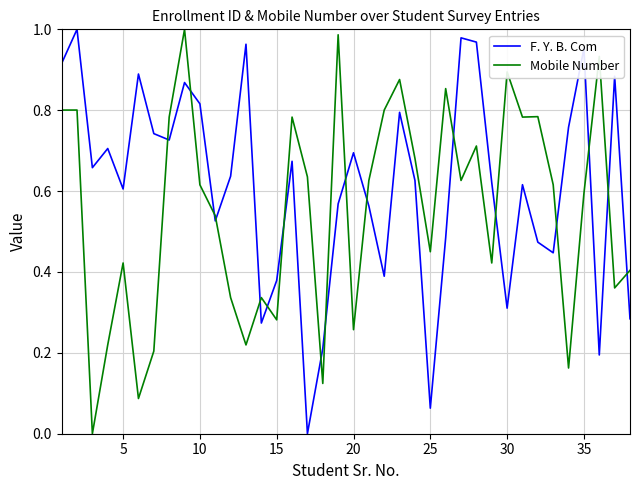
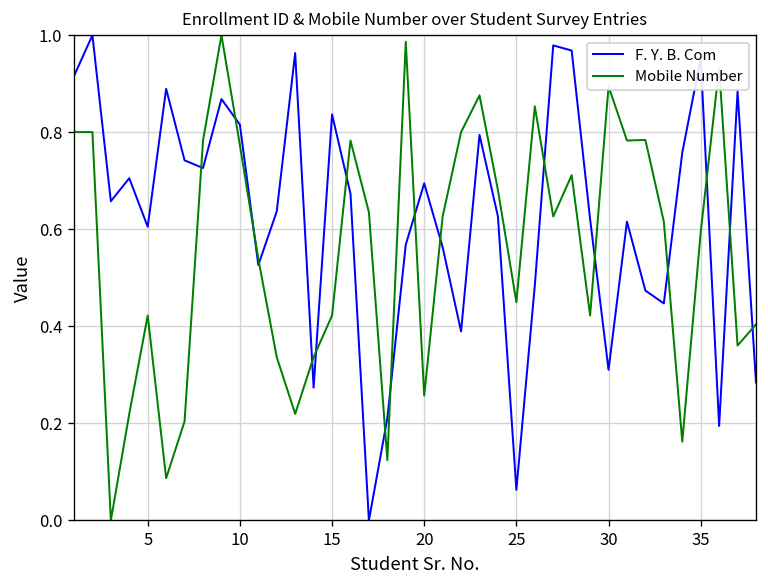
  {
    "F. Y. B. Com": {
      "5": 0.61,
      "10": 0.82,
-     "15": 0.38,
+     "15": 0.84,
      "20": 0.69,
      "25": 0.06,
      "30": 0.31
    },
    "Mobile Number": {
      "5": 0.42,
-     "10": 0.62,
-     "15": 0.28,
+     "10": 0.77,
+     "15": 0.42,
      "20": 0.26,
      "25": 0.45,
      "35": 0.59
    }
  }
